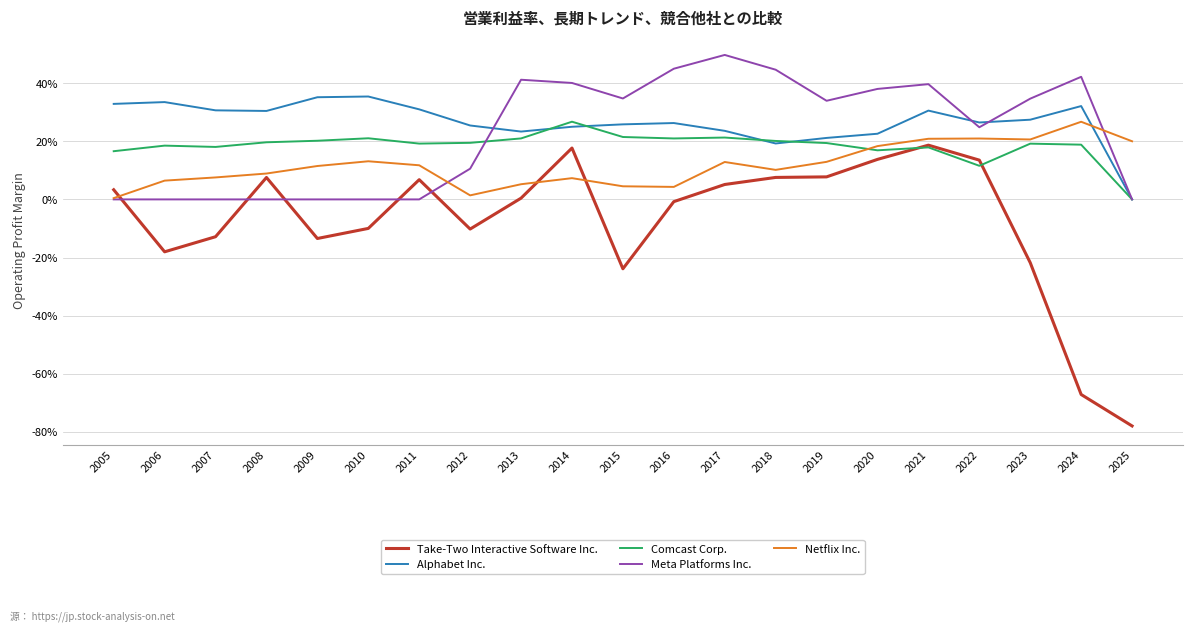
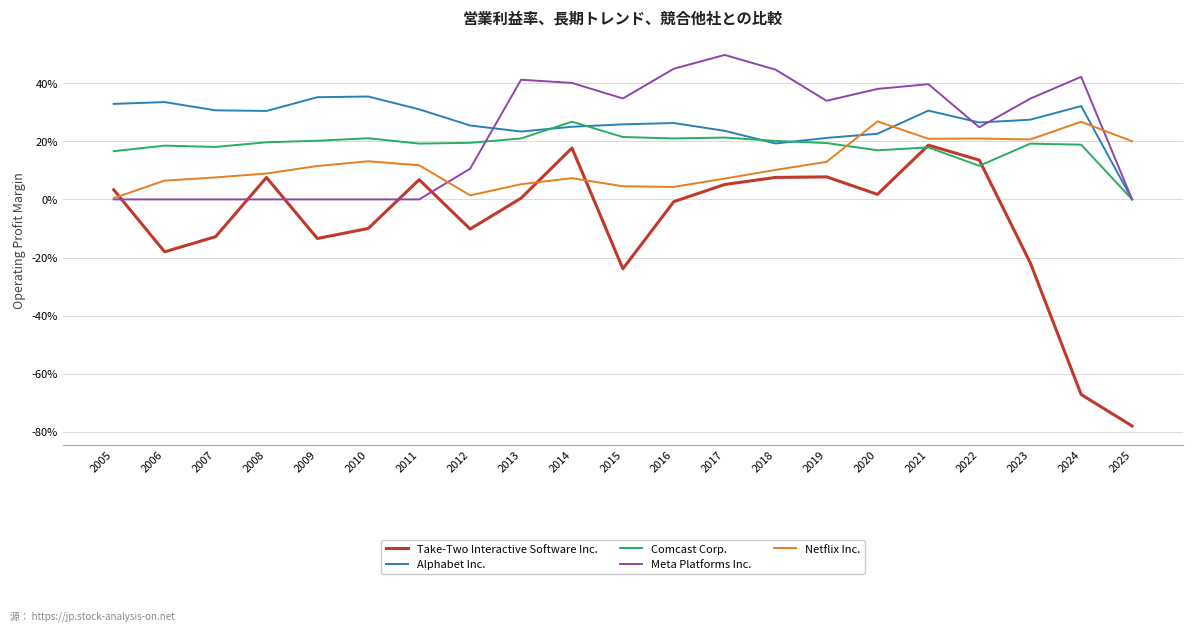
  {
    "Take-Two Interactive Software Inc.": {
      "2005": "3%",
      "2006": "-18%",
      "2007": "-13%",
      "2008": "8%",
      "2009": "-13%",
      "2010": "-10%",
      "2011": "7%",
      "2012": "-10%",
      "2013": "0%",
      "2014": "18%",
      "2015": "-24%",
      "2016": "-1%",
      "2017": "5%",
      "2018": "8%",
      "2019": "8%",
-     "2020": "14%",
+     "2020": "2%",
      "2022": "14%",
      "2023": "-22%",
      "2024": "-67%",
      "2025": "-78%"
    },
    "Alphabet Inc.": {
      "2005": "33%",
      "2006": "33%",
      "2007": "31%",
      "2008": "30%",
      "2009": "35%",
      "2010": "35%",
      "2011": "31%",
      "2012": "25%",
      "2013": "23%",
      "2014": "25%",
      "2015": "26%",
      "2016": "26%",
      "2017": "24%",
      "2018": "19%",
      "2019": "21%",
      "2020": "23%",
      "2021": "31%",
      "2022": "26%",
      "2023": "27%",
      "2024": "32%"
    },
    "Comcast Corp.": {
      "2005": "17%",
      "2006": "19%",
      "2007": "18%",
      "2008": "20%",
      "2009": "20%",
      "2010": "21%",
      "2011": "19%",
      "2012": "19%",
      "2013": "21%",
      "2014": "27%",
      "2015": "21%",
      "2016": "21%",
      "2017": "21%",
      "2018": "20%",
      "2019": "19%",
      "2020": "17%",
      "2022": "12%",
      "2023": "19%",
      "2024": "19%"
    },
    "Meta Platforms Inc.": {
      "2006": "0%",
      "2007": "0%",
      "2008": "0%",
      "2009": "0%",
      "2010": "0%",
      "2011": "0%",
      "2012": "11%",
      "2013": "41%",
      "2014": "40%",
      "2015": "35%",
      "2016": "45%",
      "2017": "50%",
      "2018": "45%",
      "2019": "34%",
      "2020": "38%",
      "2021": "40%",
      "2022": "25%",
      "2023": "35%",
      "2024": "42%"
    },
    "Netflix Inc.": {
      "2006": "6%",
      "2007": "8%",
      "2008": "9%",
      "2009": "11%",
      "2010": "13%",
      "2011": "12%",
      "2012": "1%",
      "2013": "5%",
      "2014": "7%",
      "2015": "5%",
      "2016": "4%",
-     "2017": "13%",
+     "2017": "7%",
      "2018": "10%",
      "2019": "13%",
-     "2020": "18%",
+     "2020": "27%",
      "2021": "21%",
      "2022": "21%",
      "2023": "21%",
      "2024": "27%",
      "2025": "20%"
    }
  }
